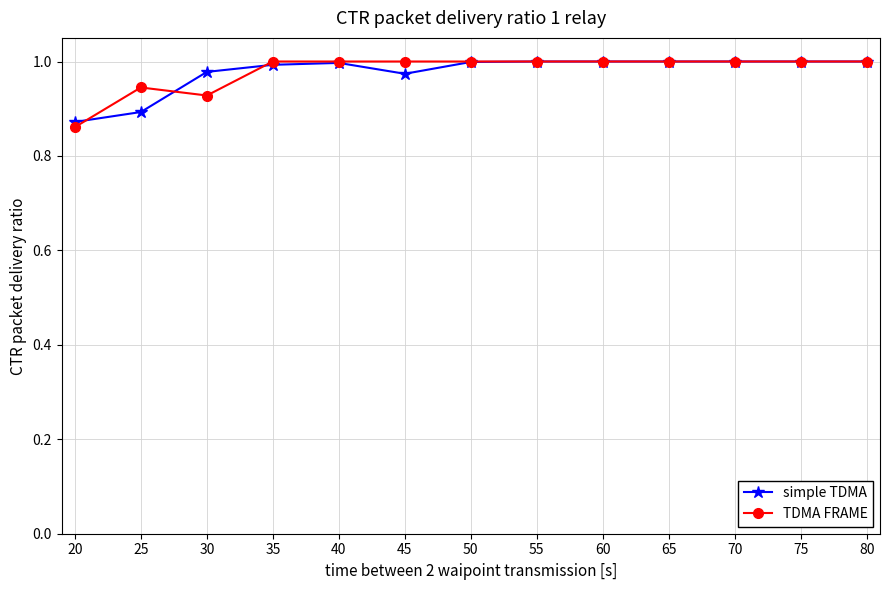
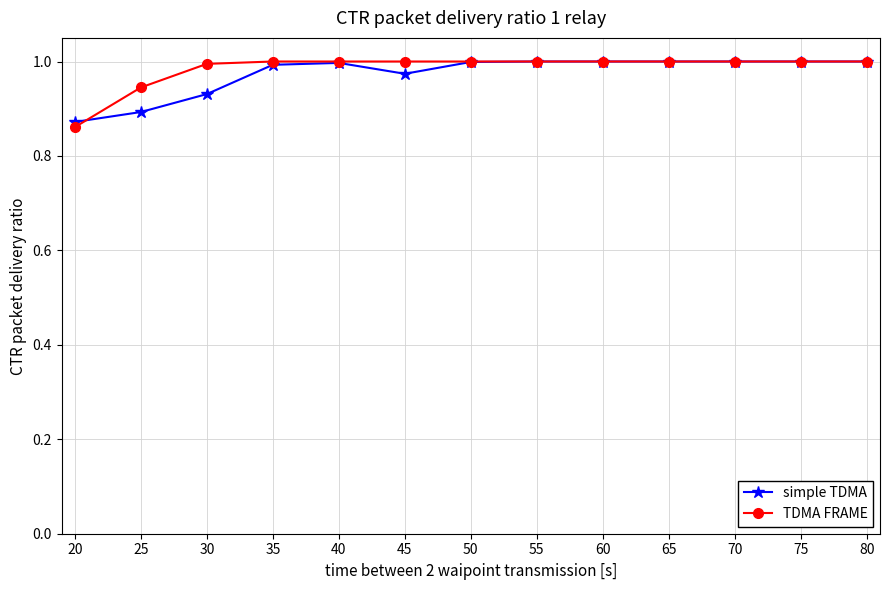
  {
    "simple TDMA": {
      "20": 0.87,
      "25": 0.89,
-     "30": 0.98,
+     "30": 0.93,
      "35": 0.99,
      "45": 0.97
    },
    "TDMA FRAME": {
      "20": 0.86,
      "25": 0.95,
-     "30": 0.93,
+     "30": 1.00,
      "35": 1.00,
      "45": 1.00
    }
  }
